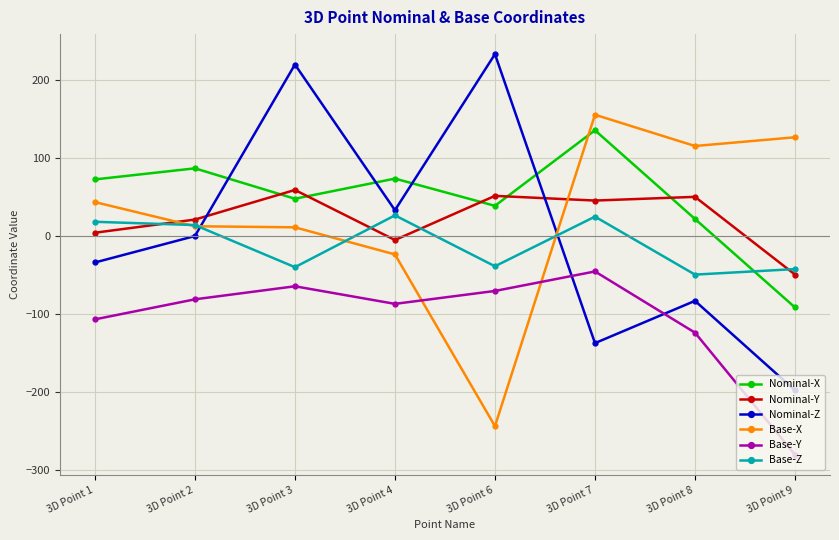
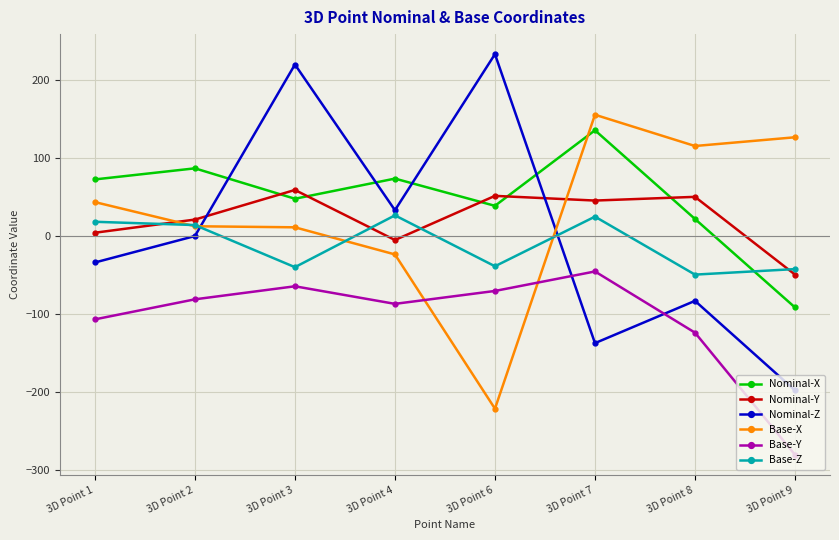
  {
    "Nominal-X": {
      "3D Point 1": 70,
      "3D Point 2": 90,
      "3D Point 3": 50,
      "3D Point 4": 70,
      "3D Point 6": 40,
      "3D Point 7": 140,
      "3D Point 8": 20,
      "3D Point 9": -90
    },
    "Nominal-Y": {
      "3D Point 1": 0,
      "3D Point 2": 20,
      "3D Point 3": 60,
      "3D Point 4": -10,
      "3D Point 6": 50,
      "3D Point 7": 50,
      "3D Point 8": 50,
      "3D Point 9": -50
    },
    "Nominal-Z": {
      "3D Point 1": -30,
      "3D Point 2": 0,
      "3D Point 3": 220,
      "3D Point 4": 30,
      "3D Point 6": 230,
      "3D Point 7": -140,
      "3D Point 8": -80
    },
    "Base-X": {
      "3D Point 1": 40,
      "3D Point 3": 10,
      "3D Point 4": -20,
-     "3D Point 6": -240,
+     "3D Point 6": -220,
      "3D Point 7": 160,
      "3D Point 8": 120,
      "3D Point 9": 130
    },
    "Base-Y": {
      "3D Point 1": -110,
      "3D Point 2": -80,
      "3D Point 3": -60,
      "3D Point 4": -90,
      "3D Point 6": -70,
      "3D Point 7": -50,
      "3D Point 8": -120
    },
    "Base-Z": {
      "3D Point 1": 20,
      "3D Point 3": -40,
      "3D Point 4": 30,
      "3D Point 6": -40,
      "3D Point 7": 30,
      "3D Point 8": -50,
      "3D Point 9": -40
    }
  }
